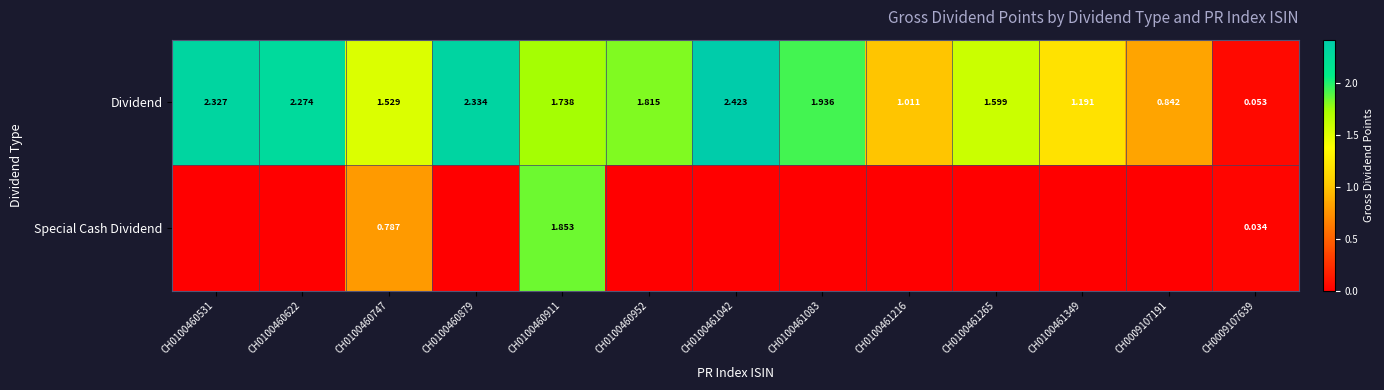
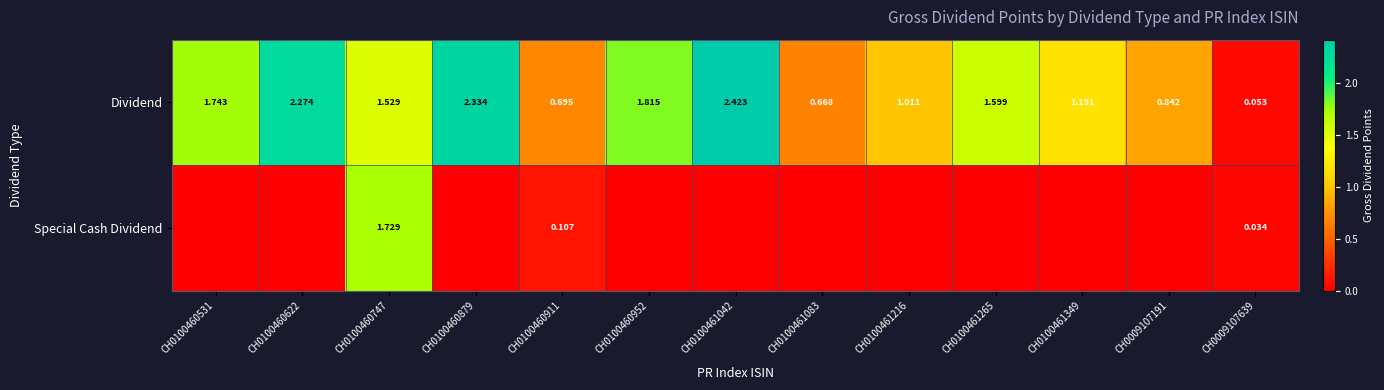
  {
    "Dividend": {
-     "CH0100460531": 2.327,
+     "CH0100460531": 1.743,
      "CH0100460622": 2.274,
      "CH0100460747": 1.529,
      "CH0100460879": 2.334,
-     "CH0100460911": 1.738,
+     "CH0100460911": 0.695,
      "CH0100460952": 1.815,
      "CH0100461042": 2.423,
-     "CH0100461083": 1.936,
+     "CH0100461083": 0.668,
      "CH0100461216": 1.011,
      "CH0100461265": 1.599,
      "CH0100461349": 1.191,
      "CH0009107191": 0.842,
      "CH0009107639": 0.053
    },
    "Special Cash Dividend": {
-     "CH0100460747": 0.787,
-     "CH0100460911": 1.853,
+     "CH0100460747": 1.729,
+     "CH0100460911": 0.107,
      "CH0009107639": 0.034
    }
  }
